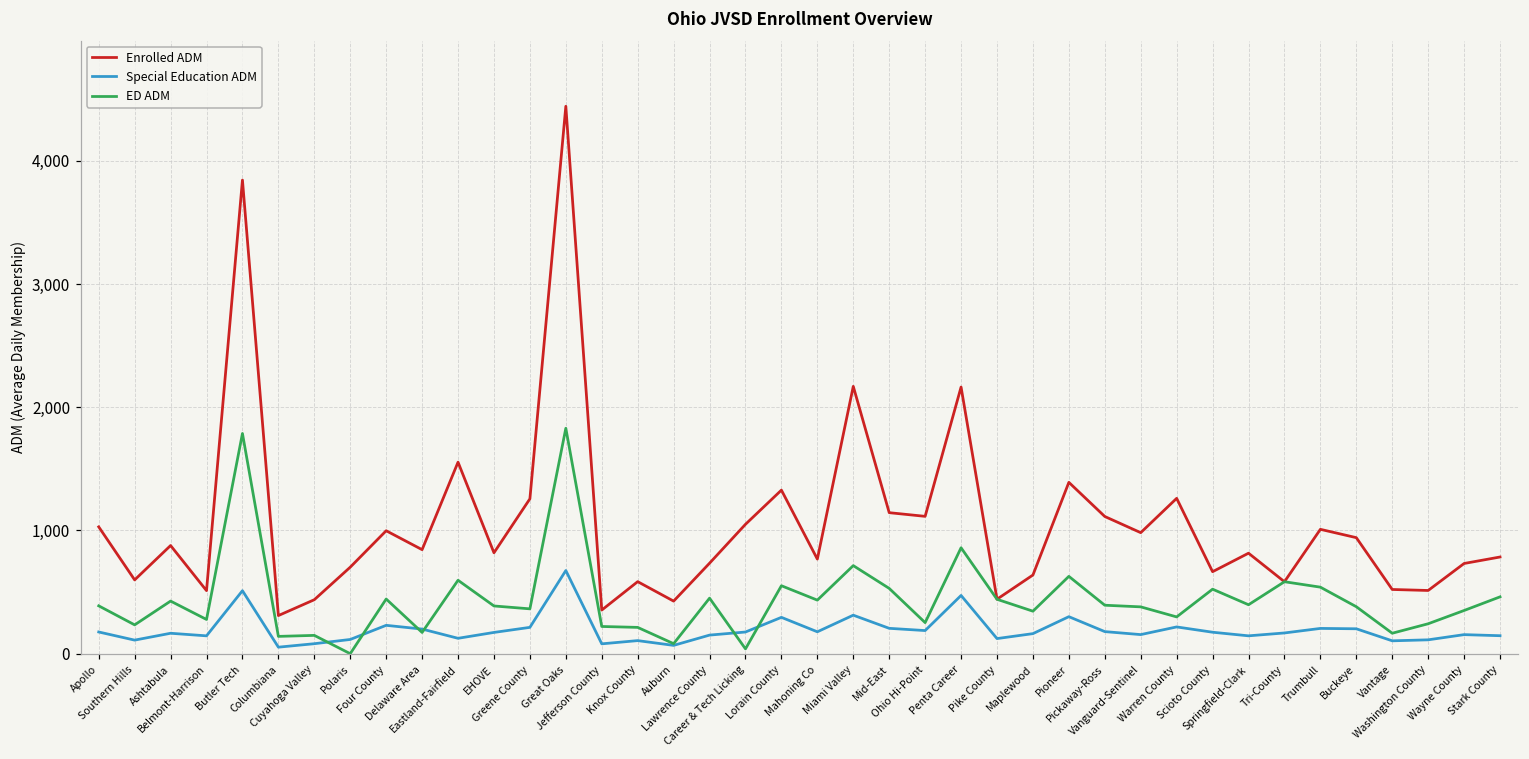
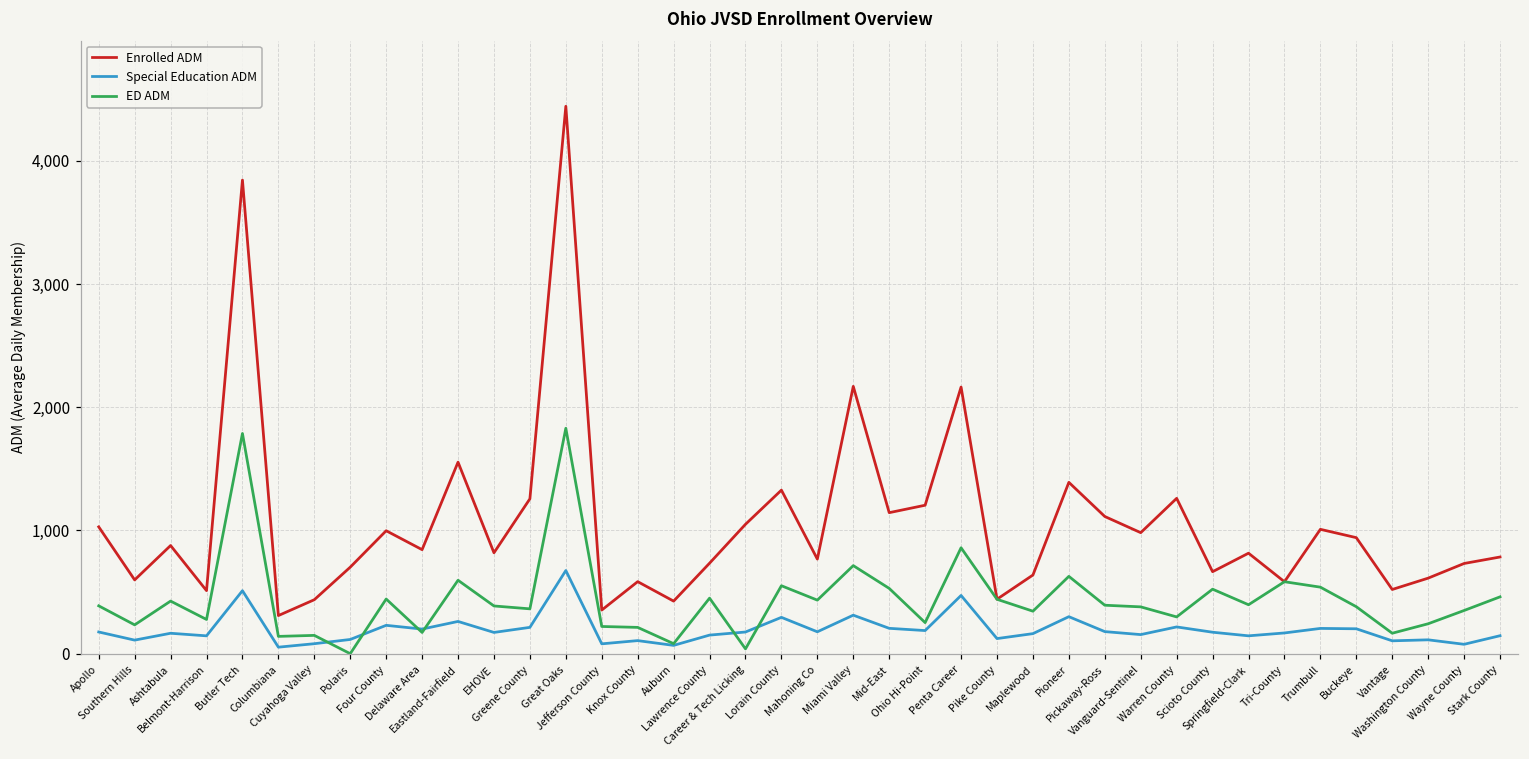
  {
    "Enrolled ADM": {
      "Apollo": "1,030",
      "Southern Hills": "600",
      "Ashtabula": "880",
      "Belmont-Harrison": "510",
      "Butler Tech": "3,840",
      "Columbiana": "310",
      "Cuyahoga Valley": "440",
      "Polaris": "700",
      "Four County": "1,000",
      "Delaware Area": "840",
      "Eastland-Fairfield": "1,550",
      "EHOVE": "820",
      "Greene County": "1,260",
      "Great Oaks": "4,440",
      "Jefferson County": "350",
      "Knox County": "580",
      "Auburn": "430",
      "Lawrence County": "730",
      "Career & Tech Licking": "1,050",
      "Lorain County": "1,330",
      "Mahoning Co": "770",
      "Miami Valley": "2,170",
      "Mid-East": "1,140",
-     "Ohio Hi-Point": "1,110",
+     "Ohio Hi-Point": "1,200",
      "Penta Career": "2,160",
      "Maplewood": "640",
      "Pioneer": "1,390",
      "Pickaway-Ross": "1,110",
      "Vanguard-Sentinel": "980",
      "Warren County": "1,260",
      "Scioto County": "670",
      "Springfield-Clark": "820",
      "Trumbull": "1,010",
      "Buckeye": "940",
      "Vantage": "520",
-     "Washington County": "510",
+     "Washington County": "610",
      "Wayne County": "730",
      "Stark County": "780"
    },
    "Special Education ADM": {
      "Apollo": "180",
      "Southern Hills": "110",
      "Ashtabula": "170",
      "Belmont-Harrison": "140",
      "Butler Tech": "510",
      "Columbiana": "50",
      "Cuyahoga Valley": "80",
      "Polaris": "120",
      "Four County": "230",
      "Delaware Area": "200",
-     "Eastland-Fairfield": "120",
+     "Eastland-Fairfield": "260",
      "EHOVE": "170",
      "Greene County": "210",
      "Great Oaks": "670",
      "Jefferson County": "80",
      "Knox County": "110",
      "Lawrence County": "150",
      "Career & Tech Licking": "180",
      "Lorain County": "290",
      "Mahoning Co": "180",
      "Miami Valley": "310",
      "Mid-East": "210",
      "Ohio Hi-Point": "190",
      "Penta Career": "470",
      "Pike County": "120",
      "Maplewood": "160",
      "Pioneer": "300",
      "Pickaway-Ross": "180",
      "Vanguard-Sentinel": "150",
      "Warren County": "220",
      "Scioto County": "170",
      "Springfield-Clark": "140",
      "Tri-County": "170",
      "Trumbull": "210",
      "Buckeye": "200",
      "Vantage": "100",
      "Washington County": "110",
-     "Wayne County": "150",
+     "Wayne County": "80",
      "Stark County": "150"
    },
    "ED ADM": {
      "Apollo": "390",
      "Southern Hills": "230",
      "Ashtabula": "430",
      "Belmont-Harrison": "280",
      "Butler Tech": "1,790",
      "Columbiana": "140",
      "Cuyahoga Valley": "150",
      "Polaris": "0",
      "Four County": "440",
      "Delaware Area": "170",
      "Eastland-Fairfield": "600",
      "EHOVE": "390",
      "Greene County": "360",
      "Great Oaks": "1,830",
      "Jefferson County": "220",
      "Knox County": "210",
      "Lawrence County": "450",
      "Career & Tech Licking": "40",
      "Lorain County": "550",
      "Mahoning Co": "430",
      "Miami Valley": "710",
      "Mid-East": "530",
      "Ohio Hi-Point": "250",
      "Penta Career": "860",
      "Maplewood": "340",
      "Pioneer": "630",
      "Pickaway-Ross": "390",
      "Vanguard-Sentinel": "380",
      "Warren County": "300",
      "Scioto County": "520",
      "Springfield-Clark": "400",
      "Trumbull": "540",
      "Buckeye": "380",
      "Vantage": "170",
      "Washington County": "240",
      "Wayne County": "350",
      "Stark County": "460"
    }
  }
